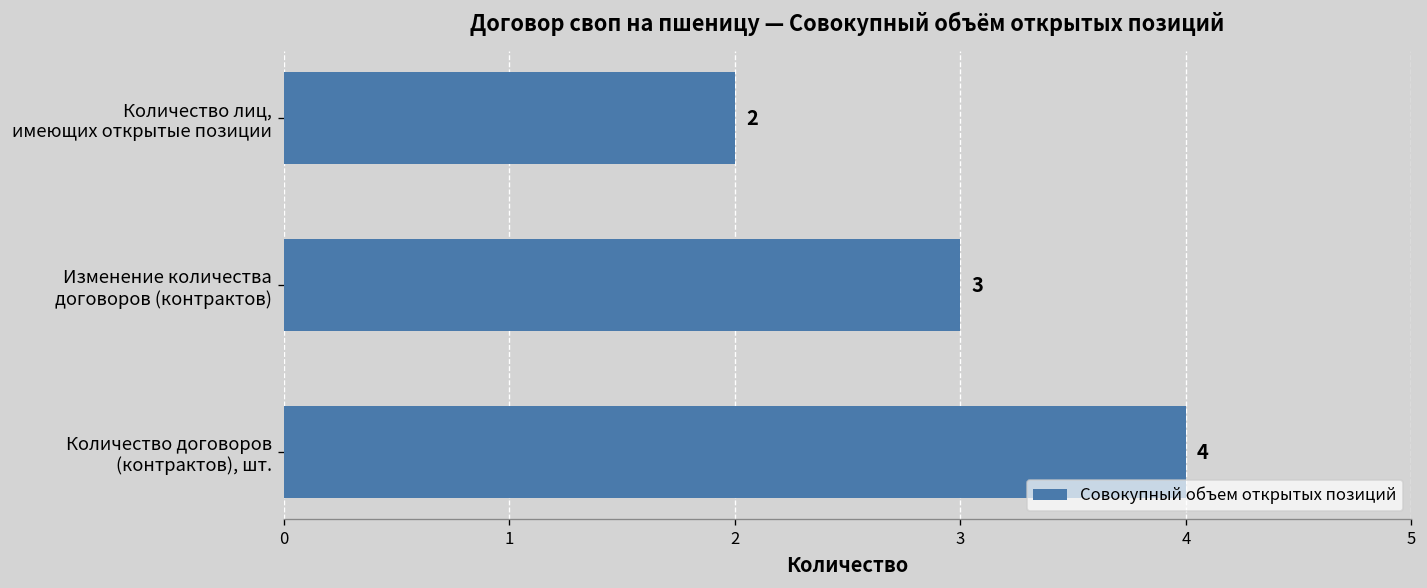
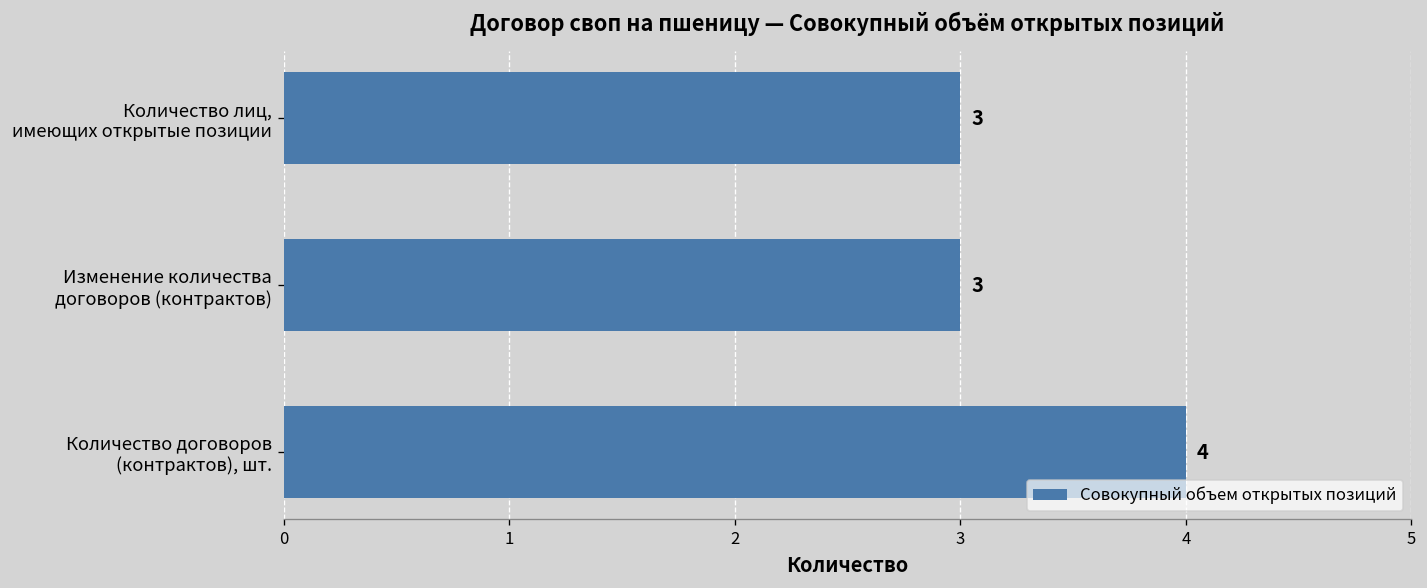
  {
-   "Количество лиц, имеющих открытые позиции": 2,
+   "Количество лиц, имеющих открытые позиции": 3,
    "Изменение количества договоров (контрактов)": 3,
    "Количество договоров (контрактов), шт.": 4
  }
